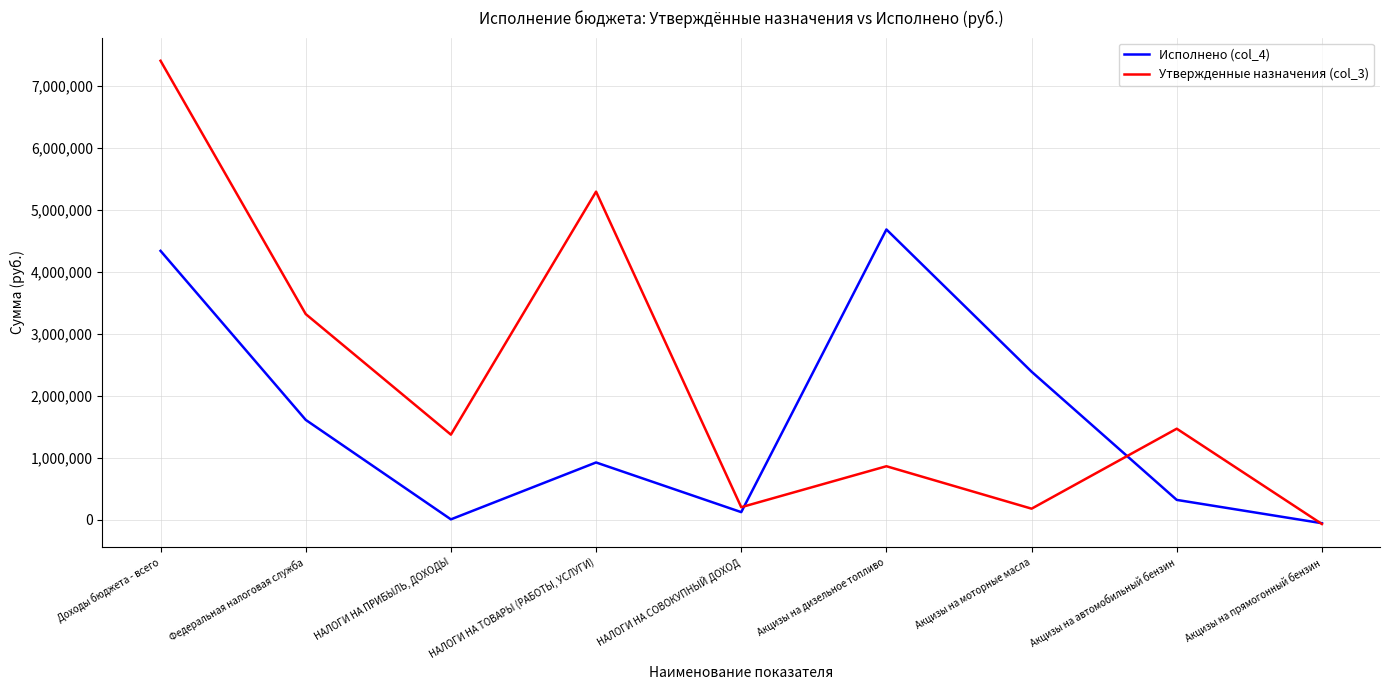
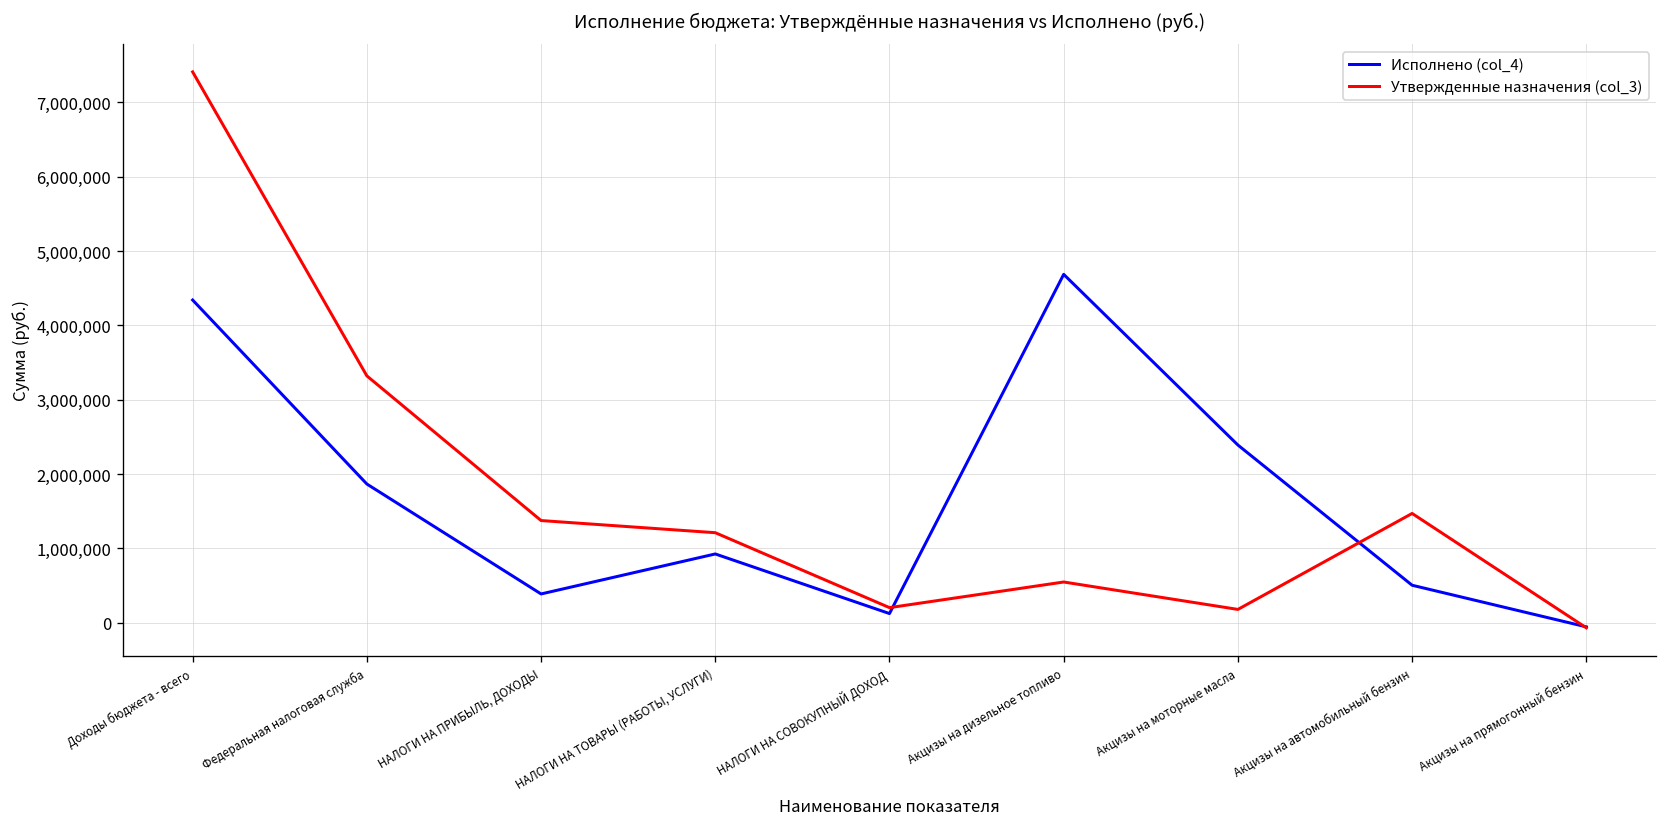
  {
    "Исполнено (col_4)": {
      "Доходы бюджета - всего": "4,300,000",
-     "Федеральная налоговая служба": "1,600,000",
-     "НАЛОГИ НА ПРИБЫЛЬ, ДОХОДЫ": "0",
+     "Федеральная налоговая служба": "1,900,000",
+     "НАЛОГИ НА ПРИБЫЛЬ, ДОХОДЫ": "400,000",
      "НАЛОГИ НА ТОВАРЫ (РАБОТЫ, УСЛУГИ)": "900,000",
      "НАЛОГИ НА СОВОКУПНЫЙ ДОХОД": "100,000",
      "Акцизы на дизельное топливо": "4,700,000",
      "Акцизы на моторные масла": "2,400,000",
-     "Акцизы на автомобильный бензин": "300,000"
+     "Акцизы на автомобильный бензин": "500,000"
    },
    "Утвержденные назначения (col_3)": {
      "Доходы бюджета - всего": "7,400,000",
      "Федеральная налоговая служба": "3,300,000",
      "НАЛОГИ НА ПРИБЫЛЬ, ДОХОДЫ": "1,400,000",
-     "НАЛОГИ НА ТОВАРЫ (РАБОТЫ, УСЛУГИ)": "5,300,000",
+     "НАЛОГИ НА ТОВАРЫ (РАБОТЫ, УСЛУГИ)": "1,200,000",
      "НАЛОГИ НА СОВОКУПНЫЙ ДОХОД": "200,000",
-     "Акцизы на дизельное топливо": "900,000",
+     "Акцизы на дизельное топливо": "500,000",
      "Акцизы на моторные масла": "200,000",
      "Акцизы на автомобильный бензин": "1,500,000"
    }
  }
